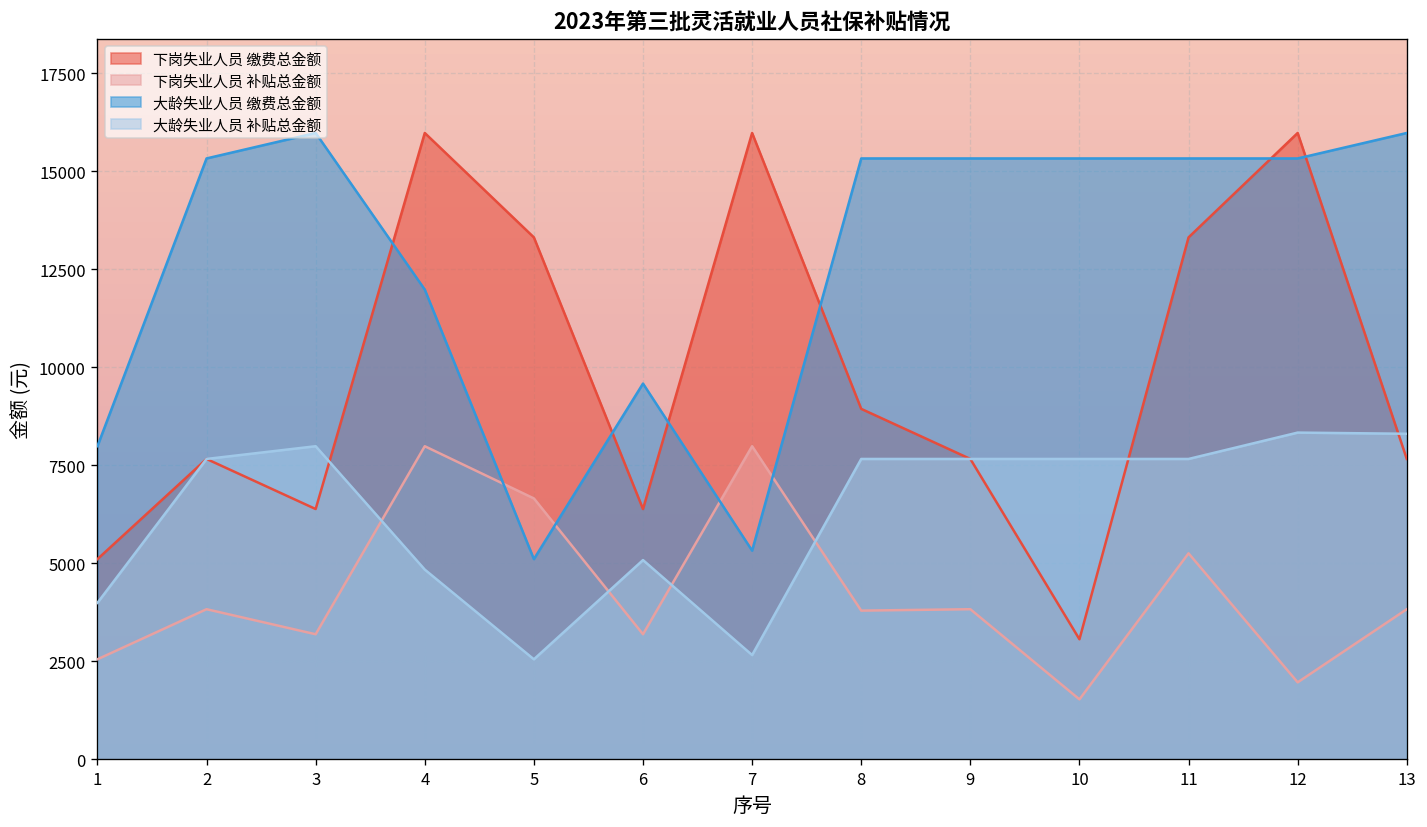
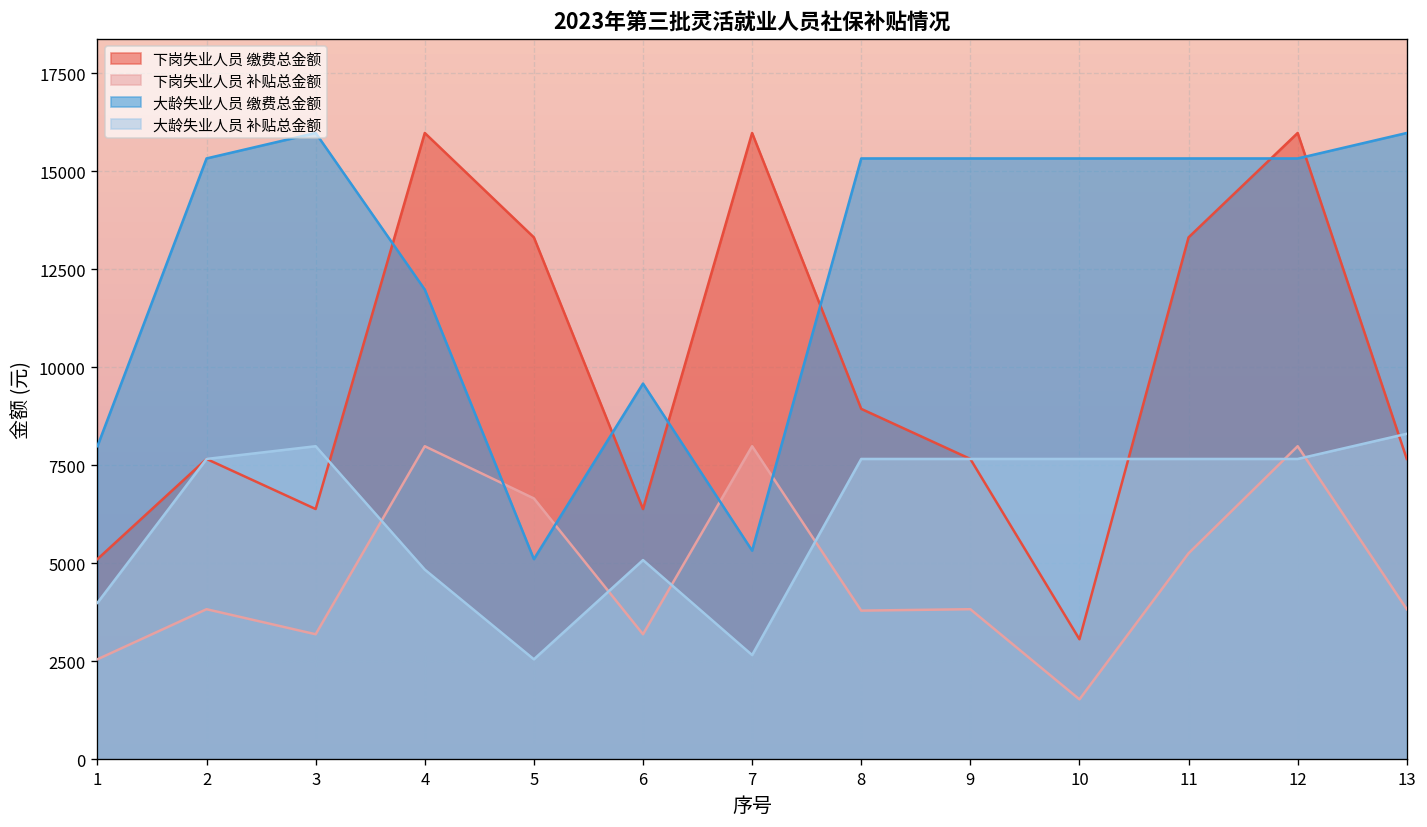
  {
    "下岗失业人员 缴费总金额": {
      "1": 5100,
      "3": 6400,
      "4": 16000,
      "5": 13300,
      "6": 6400,
      "7": 16000,
      "8": 8900,
      "10": 3100,
      "11": 13300,
      "12": 16000,
      "13": 7700
    },
    "下岗失业人员 补贴总金额": {
      "1": 2600,
      "2": 3800,
      "3": 3200,
      "4": 8000,
      "5": 6700,
      "6": 3200,
      "7": 8000,
      "8": 3800,
      "9": 3800,
      "10": 1500,
      "11": 5300,
-     "12": 2000,
+     "12": 8000,
      "13": 3800
    },
    "大龄失业人员 缴费总金额": {
      "1": 8000,
      "2": 15300,
      "4": 12000,
      "5": 5100,
      "6": 9600,
      "7": 5300,
      "8": 15300,
      "9": 15300,
      "10": 15300,
      "11": 15300,
      "12": 15300,
      "13": 16000
    },
    "大龄失业人员 补贴总金额": {
      "1": 4000,
      "3": 8000,
      "4": 4800,
      "5": 2600,
      "6": 5100,
      "7": 2700,
      "8": 7700,
      "10": 7700,
      "11": 7700,
-     "12": 8300,
+     "12": 7700,
      "13": 8300
    }
  }
